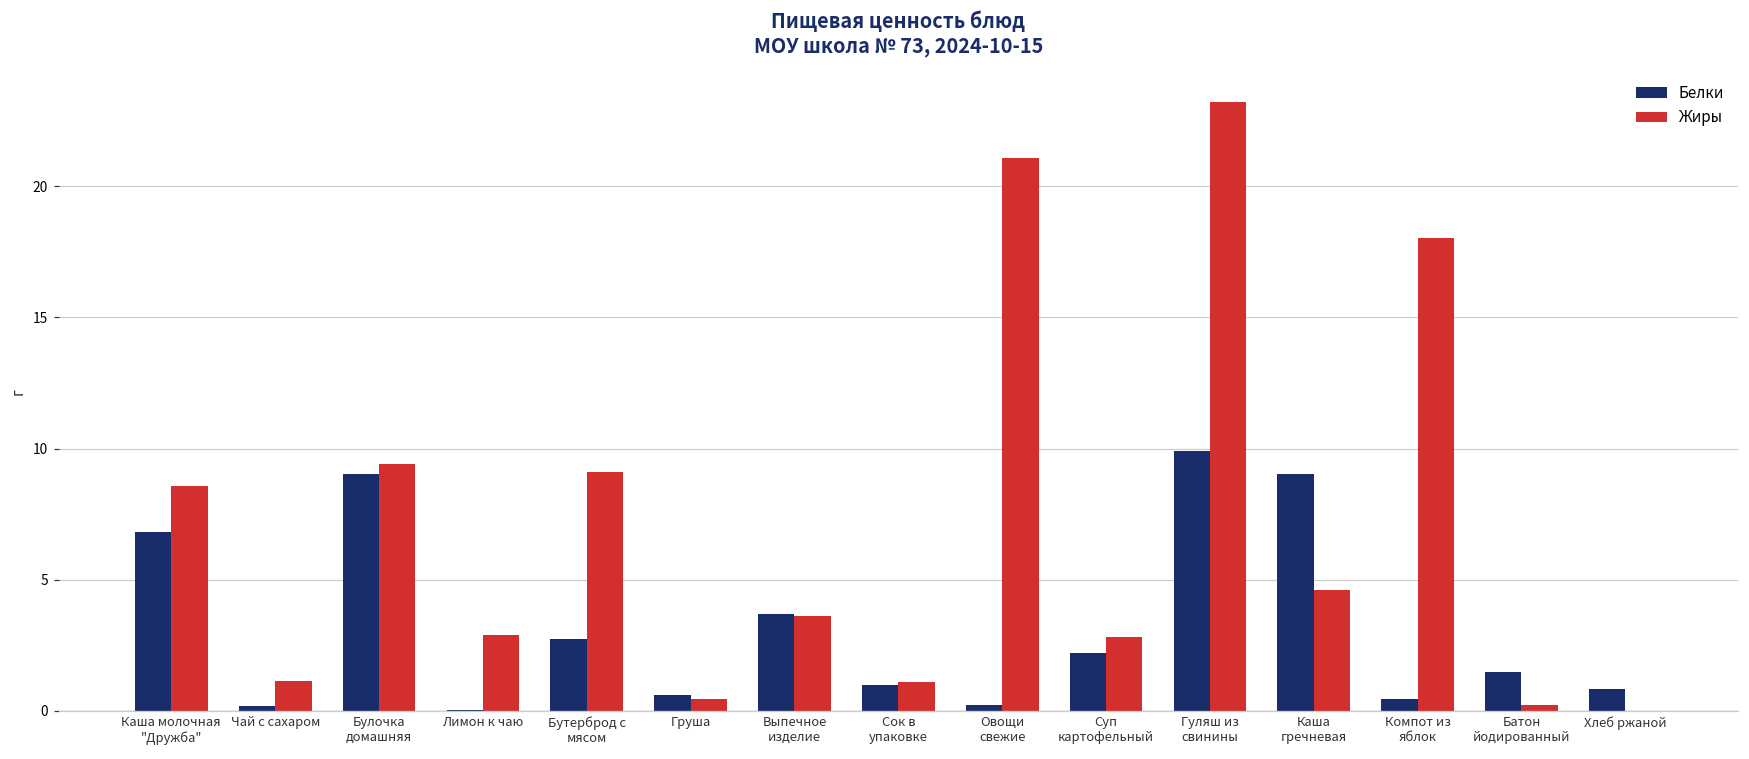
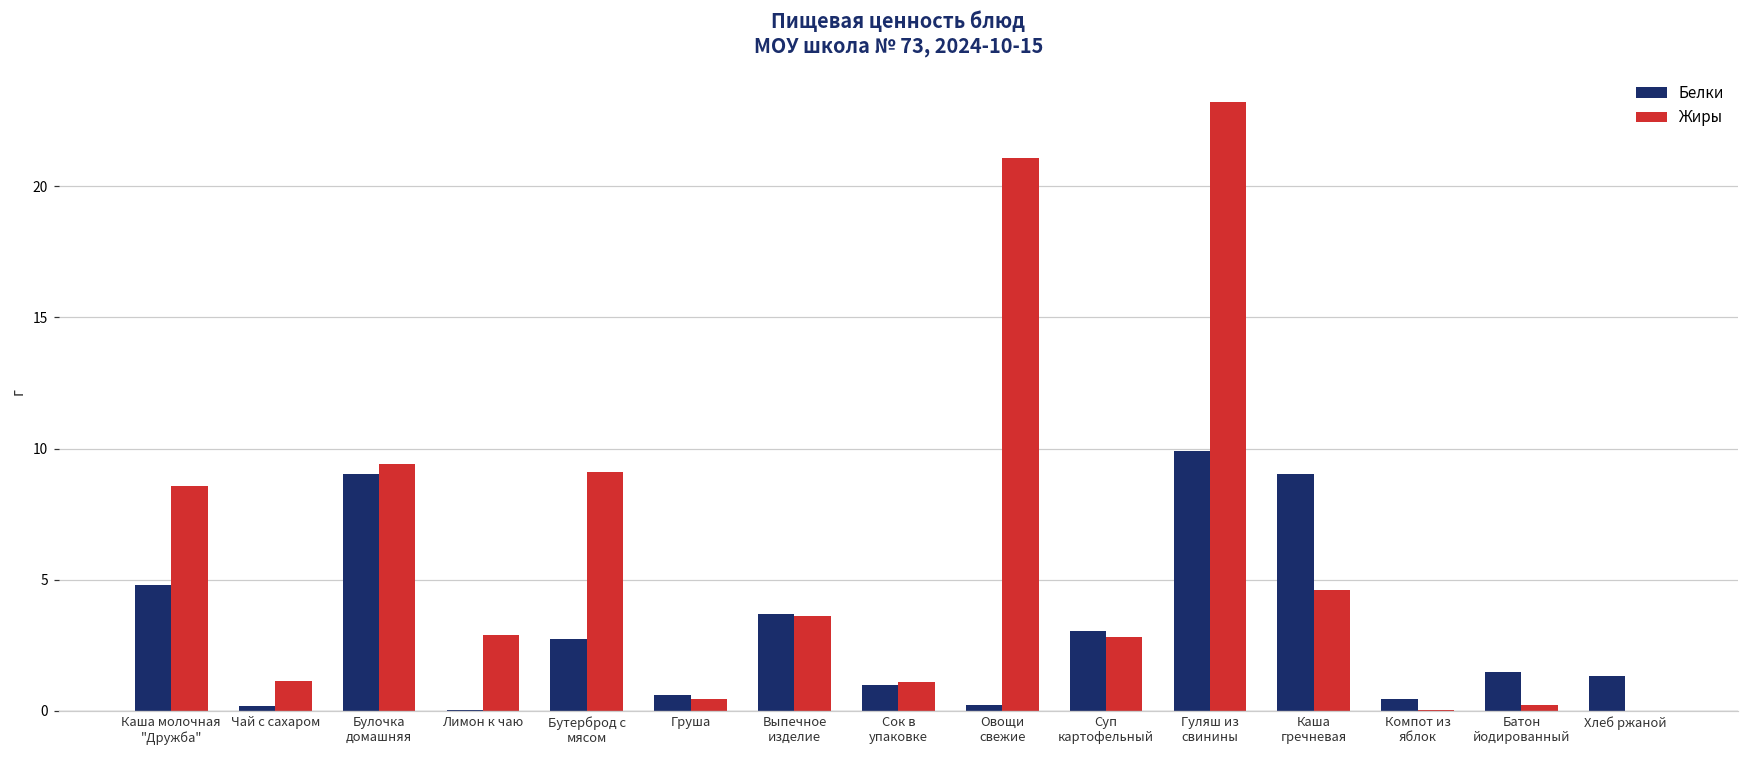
  {
    "Белки": {
-     "Каша молочная \"Дружба\"": 6.8,
+     "Каша молочная \"Дружба\"": 4.8,
      "Чай с сахаром": 0.2,
      "Булочка домашняя": 9.0,
      "Бутерброд с мясом": 2.8,
      "Груша": 0.6,
      "Выпечное изделие": 3.7,
      "Сок в упаковке": 1.0,
      "Овощи свежие": 0.2,
-     "Суп картофельный": 2.2,
+     "Суп картофельный": 3.0,
      "Гуляш из свинины": 9.9,
      "Каша гречневая": 9.0,
      "Компот из яблок": 0.4,
      "Батон йодированный": 1.5,
-     "Хлеб ржаной": 0.8
+     "Хлеб ржаной": 1.3
    },
    "Жиры": {
      "Каша молочная \"Дружба\"": 8.6,
      "Чай с сахаром": 1.1,
      "Булочка домашняя": 9.4,
      "Лимон к чаю": 2.9,
      "Бутерброд с мясом": 9.1,
      "Груша": 0.5,
      "Выпечное изделие": 3.6,
      "Сок в упаковке": 1.1,
      "Овощи свежие": 21.1,
      "Суп картофельный": 2.8,
      "Гуляш из свинины": 23.2,
      "Каша гречневая": 4.6,
-     "Компот из яблок": 18.0,
+     "Компот из яблок": 0.0,
      "Батон йодированный": 0.2,
      "Хлеб ржаной": 0.0
    }
  }
